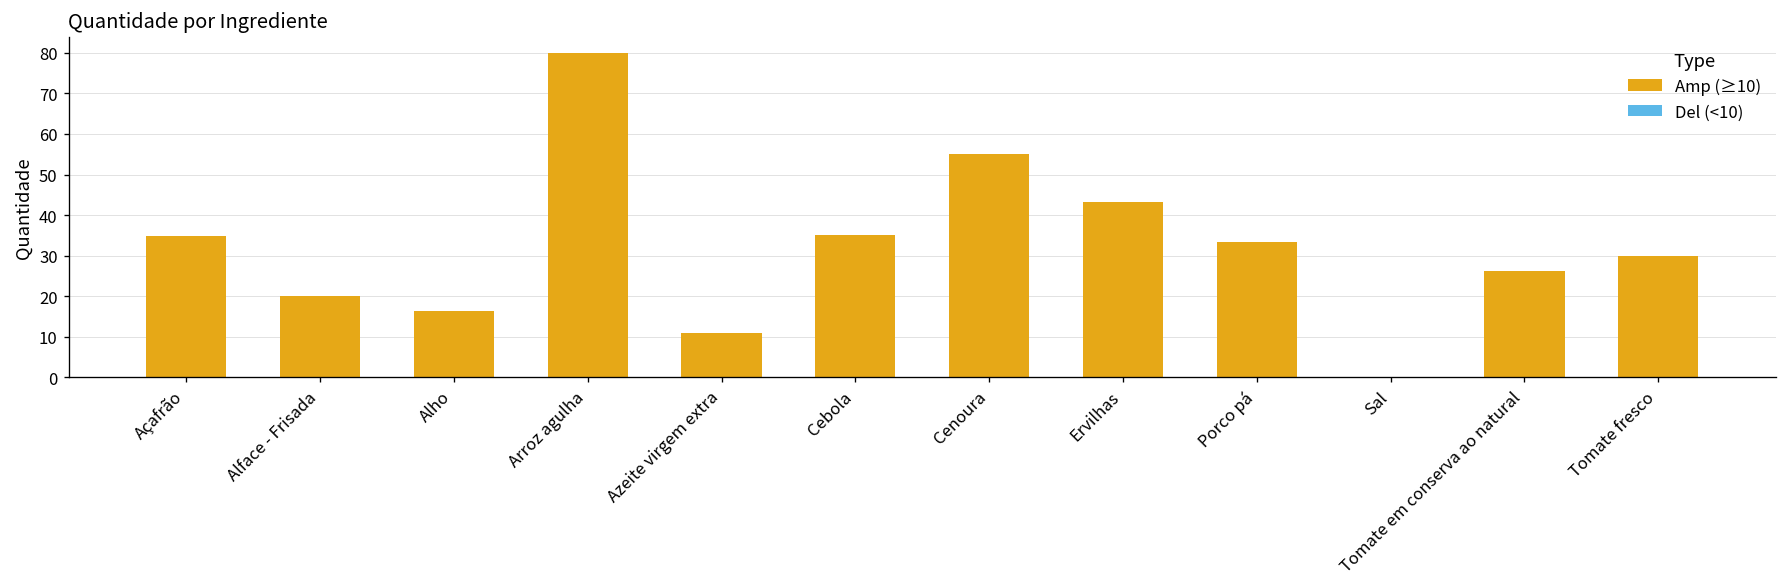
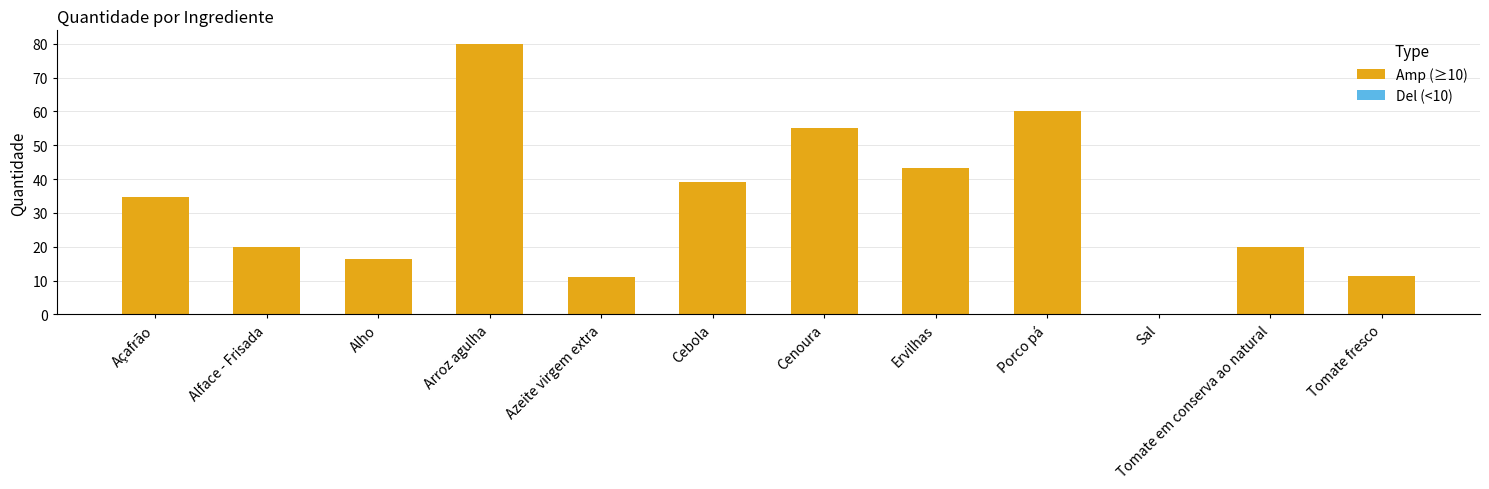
  {
    "Açafrão": 35,
    "Alface - Frisada": 20,
    "Alho": 17,
    "Arroz agulha": 80,
    "Azeite virgem extra": 11,
-   "Cebola": 35,
+   "Cebola": 39,
    "Cenoura": 55,
    "Ervilhas": 43,
-   "Porco pá": 34,
-   "Tomate em conserva ao natural": 26,
-   "Tomate fresco": 30
+   "Porco pá": 60,
+   "Tomate em conserva ao natural": 20,
+   "Tomate fresco": 12
  }
